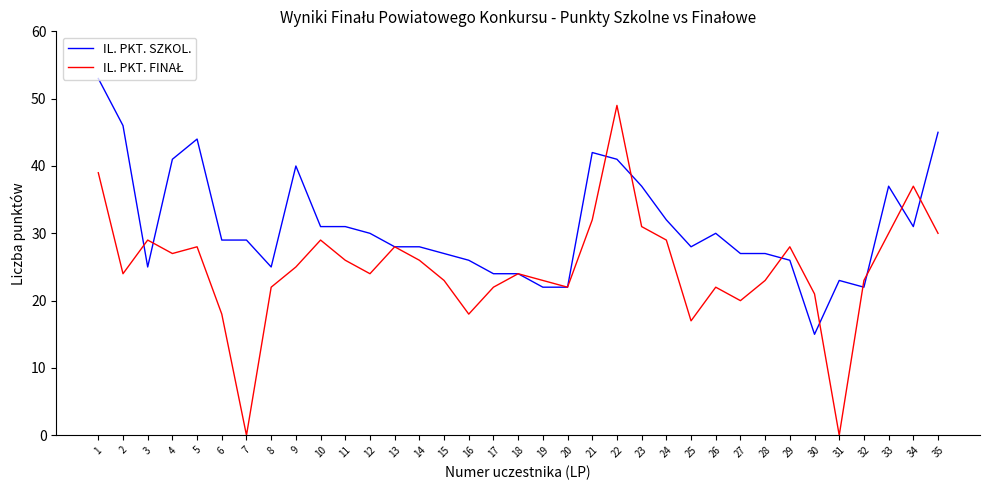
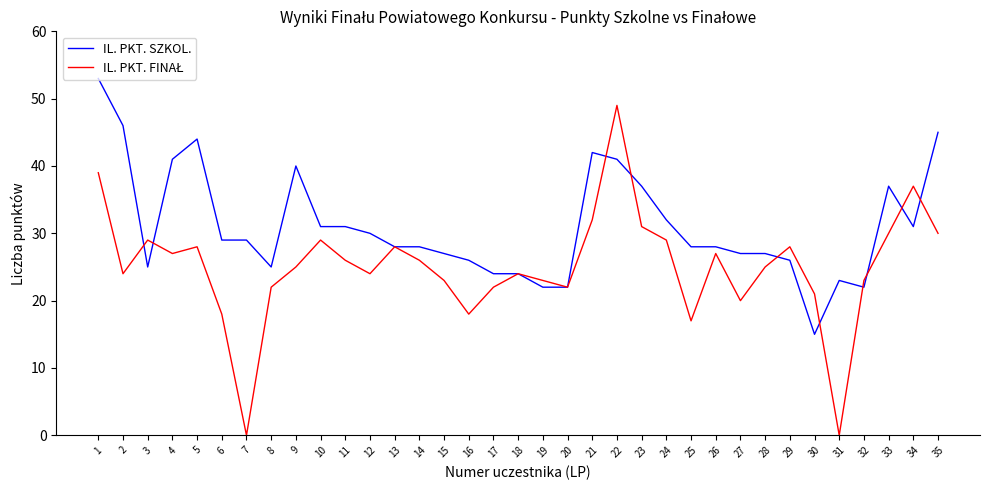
  {
    "IL. PKT. SZKOL.": {
      "2": 46,
      "3": 25,
      "4": 41,
      "5": 44,
      "6": 29,
      "7": 29,
      "8": 25,
      "9": 40,
      "10": 31,
      "11": 31,
      "12": 30,
      "14": 28,
      "15": 27,
      "16": 26,
      "17": 24,
      "19": 22,
      "21": 42,
      "22": 41,
      "23": 37,
      "24": 32,
      "25": 28,
-     "26": 30,
+     "26": 28,
      "27": 27,
      "28": 27,
      "29": 26,
      "30": 15,
      "31": 23,
      "32": 22,
      "33": 37,
      "34": 31,
      "35": 45
    },
    "IL. PKT. FINAŁ": {
      "1": 39,
      "2": 24,
      "3": 29,
      "4": 27,
      "5": 28,
      "6": 18,
      "7": 0,
      "8": 22,
      "9": 25,
      "10": 29,
      "11": 26,
      "12": 24,
      "14": 26,
      "15": 23,
      "16": 18,
      "17": 22,
      "19": 23,
      "21": 32,
      "22": 49,
      "23": 31,
      "24": 29,
      "25": 17,
-     "26": 22,
+     "26": 27,
      "27": 20,
-     "28": 23,
+     "28": 25,
      "29": 28,
      "30": 21,
      "31": 0,
      "32": 23,
      "33": 30,
      "34": 37,
      "35": 30
    }
  }
